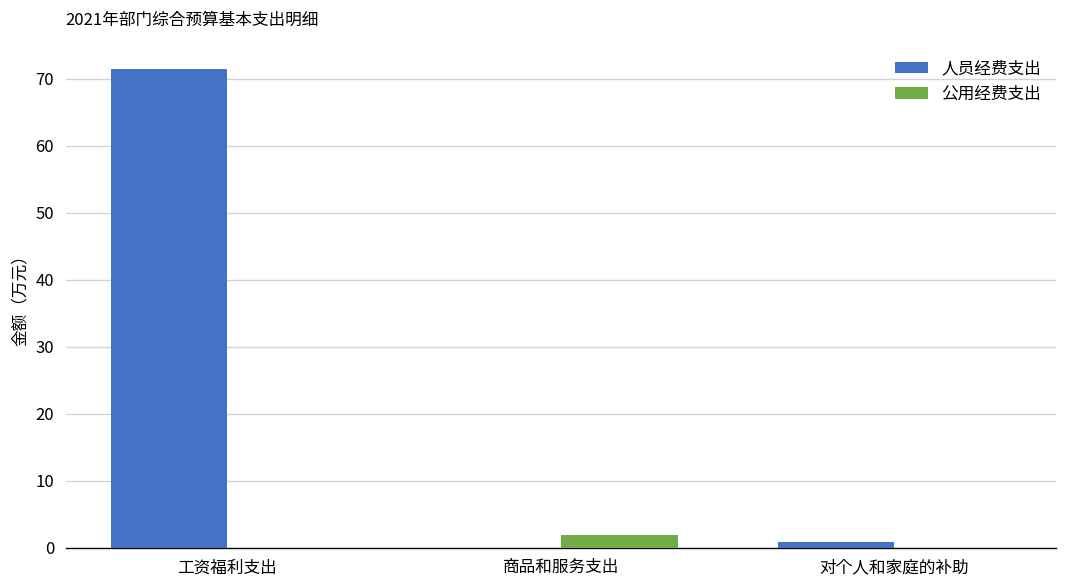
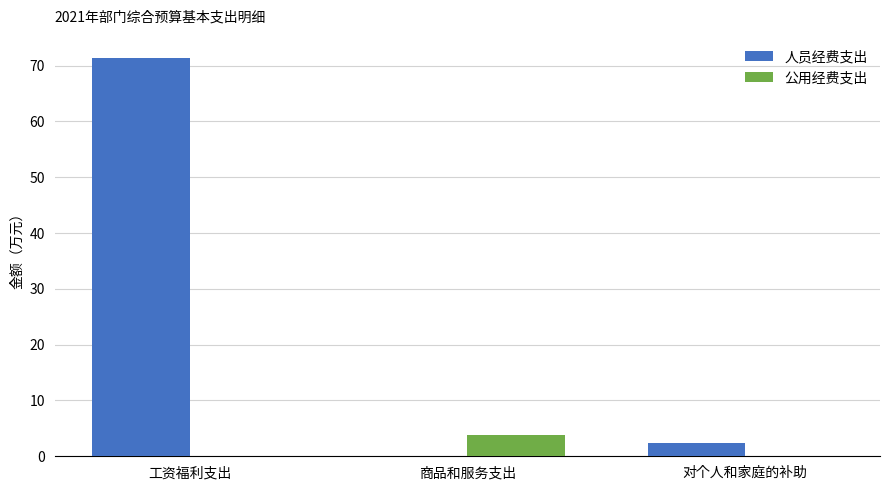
  {
    "人员经费支出": {
      "工资福利支出": 71,
      "商品和服务支出": 0,
-     "对个人和家庭的补助": 1
+     "对个人和家庭的补助": 2
    },
    "公用经费支出": {
      "工资福利支出": 0,
-     "商品和服务支出": 2,
+     "商品和服务支出": 4,
      "对个人和家庭的补助": 0
    }
  }
